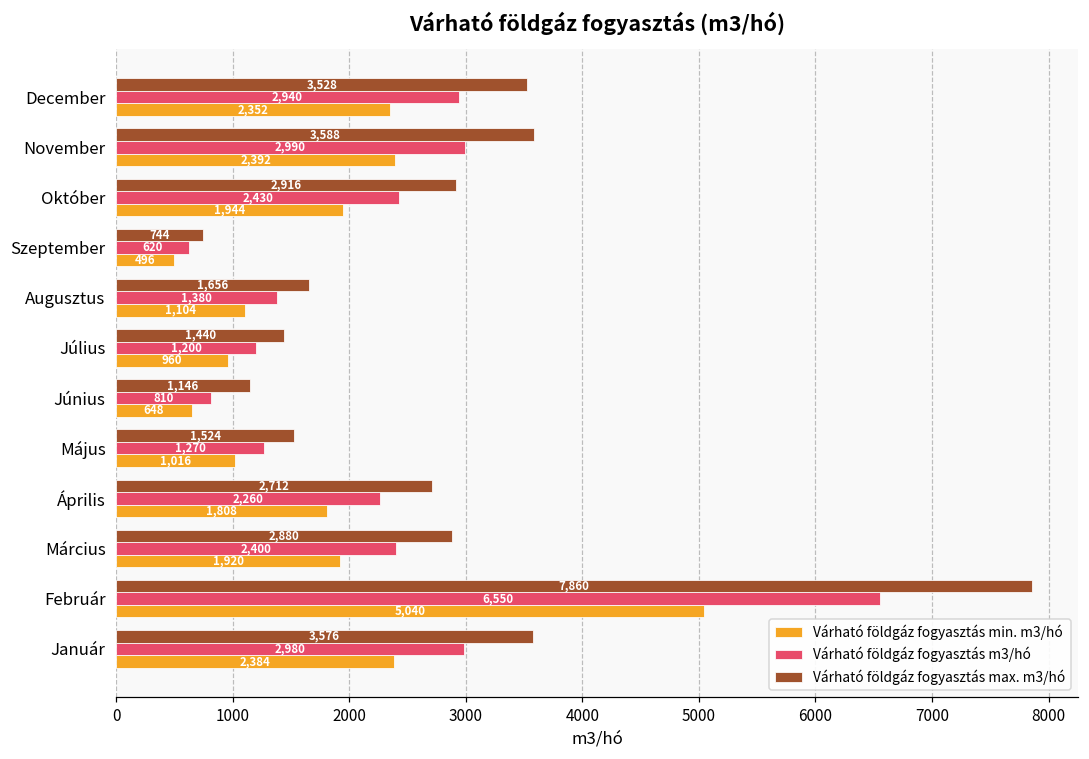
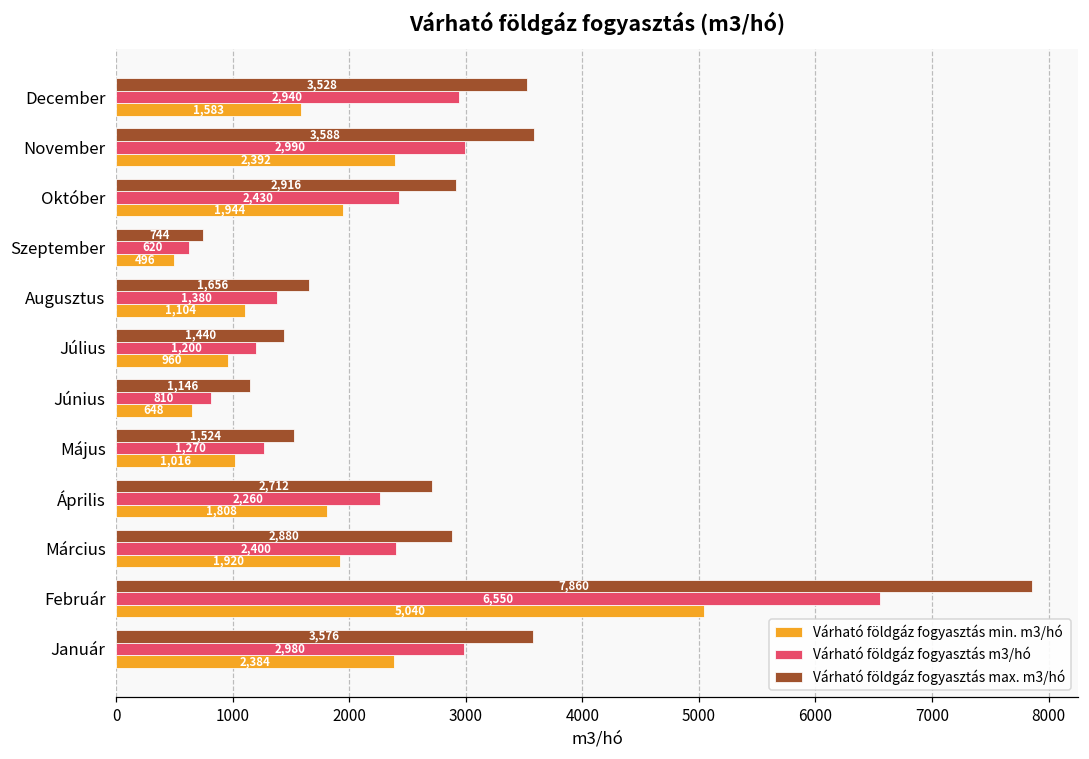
  {
    "Várható földgáz fogyasztás min. m3/hó": {
-     "December": "2,352",
+     "December": "1,583",
      "November": "2,392",
      "Október": "1,944",
      "Szeptember": "496",
      "Augusztus": "1,104",
      "Július": "960",
      "Június": "648",
      "Május": "1,016",
      "Április": "1,808",
      "Március": "1,920",
      "Február": "5,040",
      "Január": "2,384"
    },
    "Várható földgáz fogyasztás m3/hó": {
      "December": "2,940",
      "November": "2,990",
      "Október": "2,430",
      "Szeptember": "620",
      "Augusztus": "1,380",
      "Július": "1,200",
      "Június": "810",
      "Május": "1,270",
      "Április": "2,260",
      "Március": "2,400",
      "Február": "6,550",
      "Január": "2,980"
    },
    "Várható földgáz fogyasztás max. m3/hó": {
      "December": "3,528",
      "November": "3,588",
      "Október": "2,916",
      "Szeptember": "744",
      "Augusztus": "1,656",
      "Július": "1,440",
      "Június": "1,146",
      "Május": "1,524",
      "Április": "2,712",
      "Március": "2,880",
      "Február": "7,860",
      "Január": "3,576"
    }
  }
